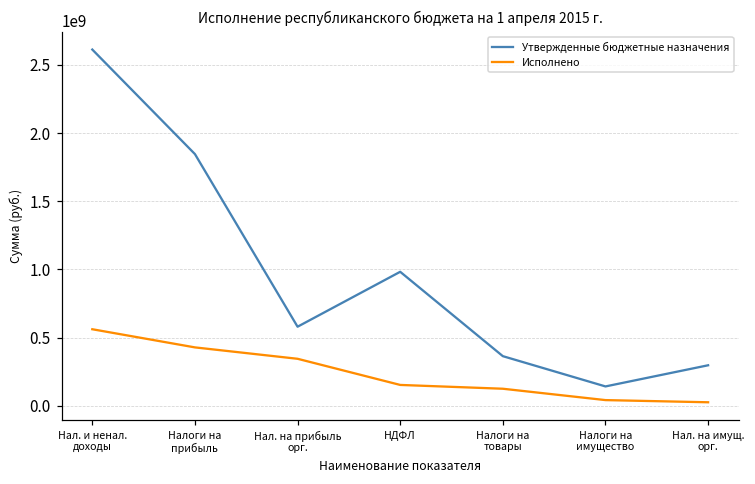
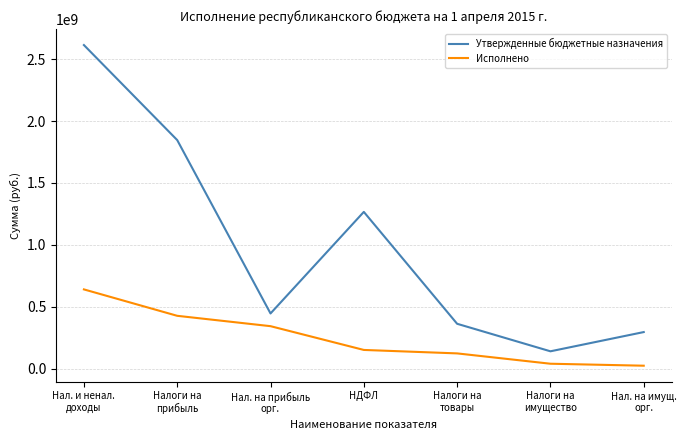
  {
    "Утвержденные бюджетные назначения": {
      "Нал. и ненал. доходы": 2610000000,
      "Налоги на прибыль": 1850000000,
-     "Нал. на прибыль орг.": 580000000,
-     "НДФЛ": 980000000,
+     "Нал. на прибыль орг.": 450000000,
+     "НДФЛ": 1270000000,
      "Налоги на товары": 360000000,
      "Налоги на имущество": 140000000,
      "Нал. на имущ. орг.": 300000000
    },
    "Исполнено": {
-     "Нал. и ненал. доходы": 560000000,
+     "Нал. и ненал. доходы": 640000000,
      "Налоги на прибыль": 430000000,
      "Нал. на прибыль орг.": 340000000,
      "НДФЛ": 150000000,
      "Налоги на товары": 120000000,
      "Налоги на имущество": 40000000,
      "Нал. на имущ. орг.": 30000000
    }
  }
